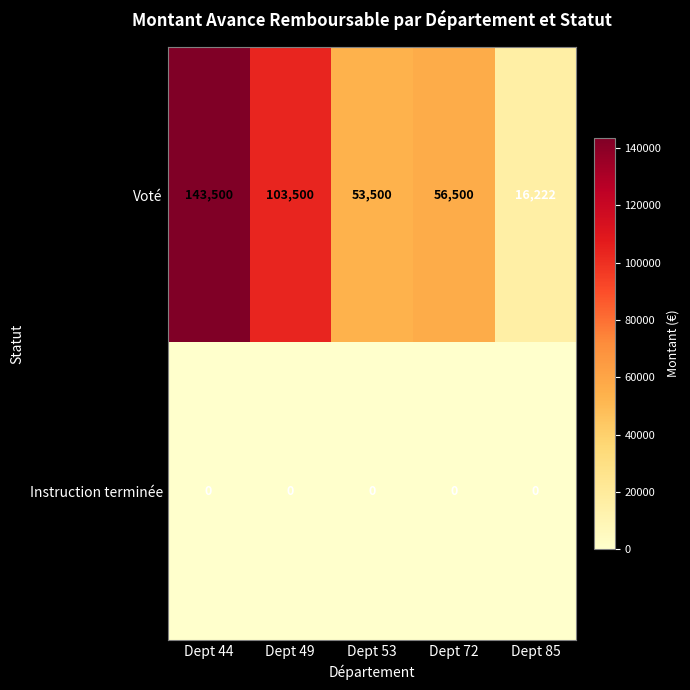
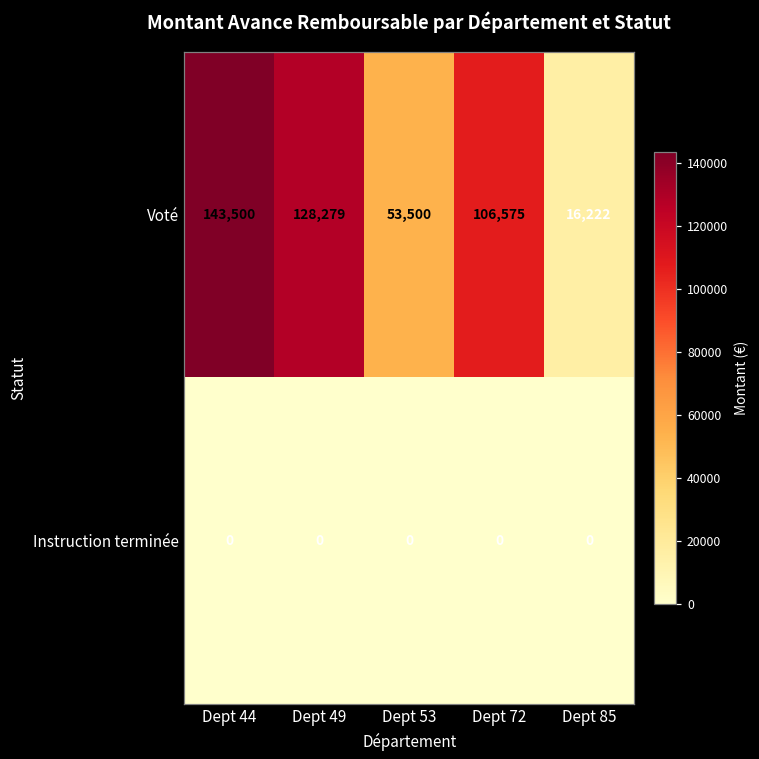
  {
    "Voté": {
      "Dept 44": "143,500",
-     "Dept 49": "103,500",
+     "Dept 49": "128,279",
      "Dept 53": "53,500",
-     "Dept 72": "56,500",
+     "Dept 72": "106,575",
      "Dept 85": "16,222"
    },
    "Instruction terminée": {
      "Dept 44": "0",
      "Dept 49": "0",
      "Dept 53": "0",
      "Dept 72": "0",
      "Dept 85": "0"
    }
  }
